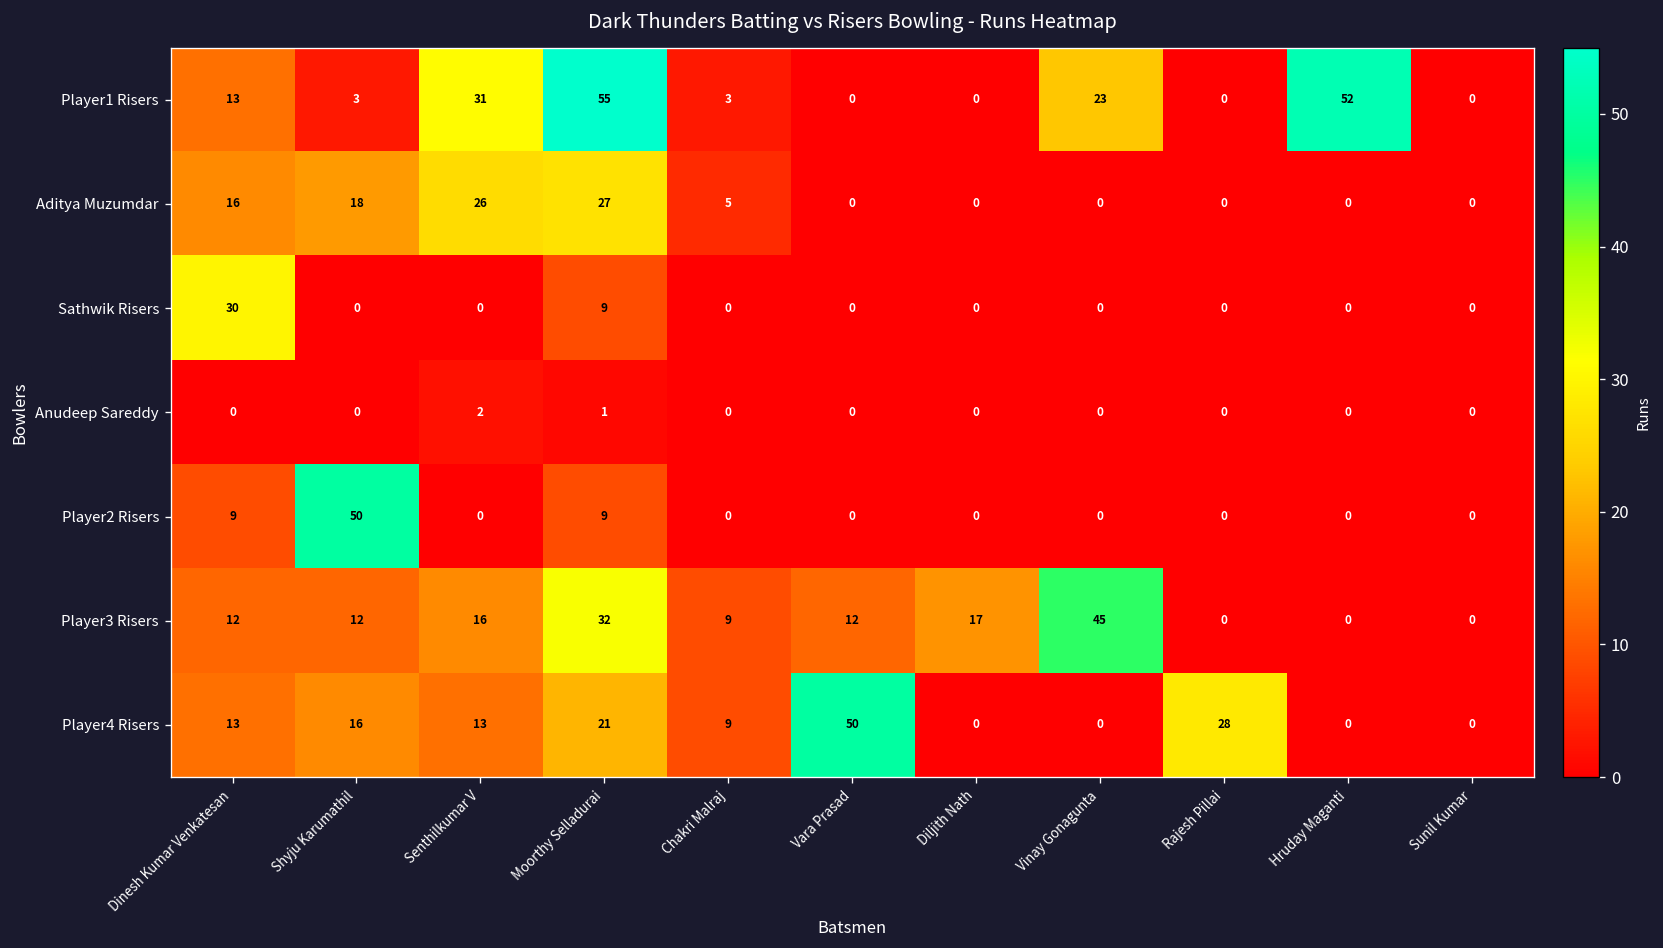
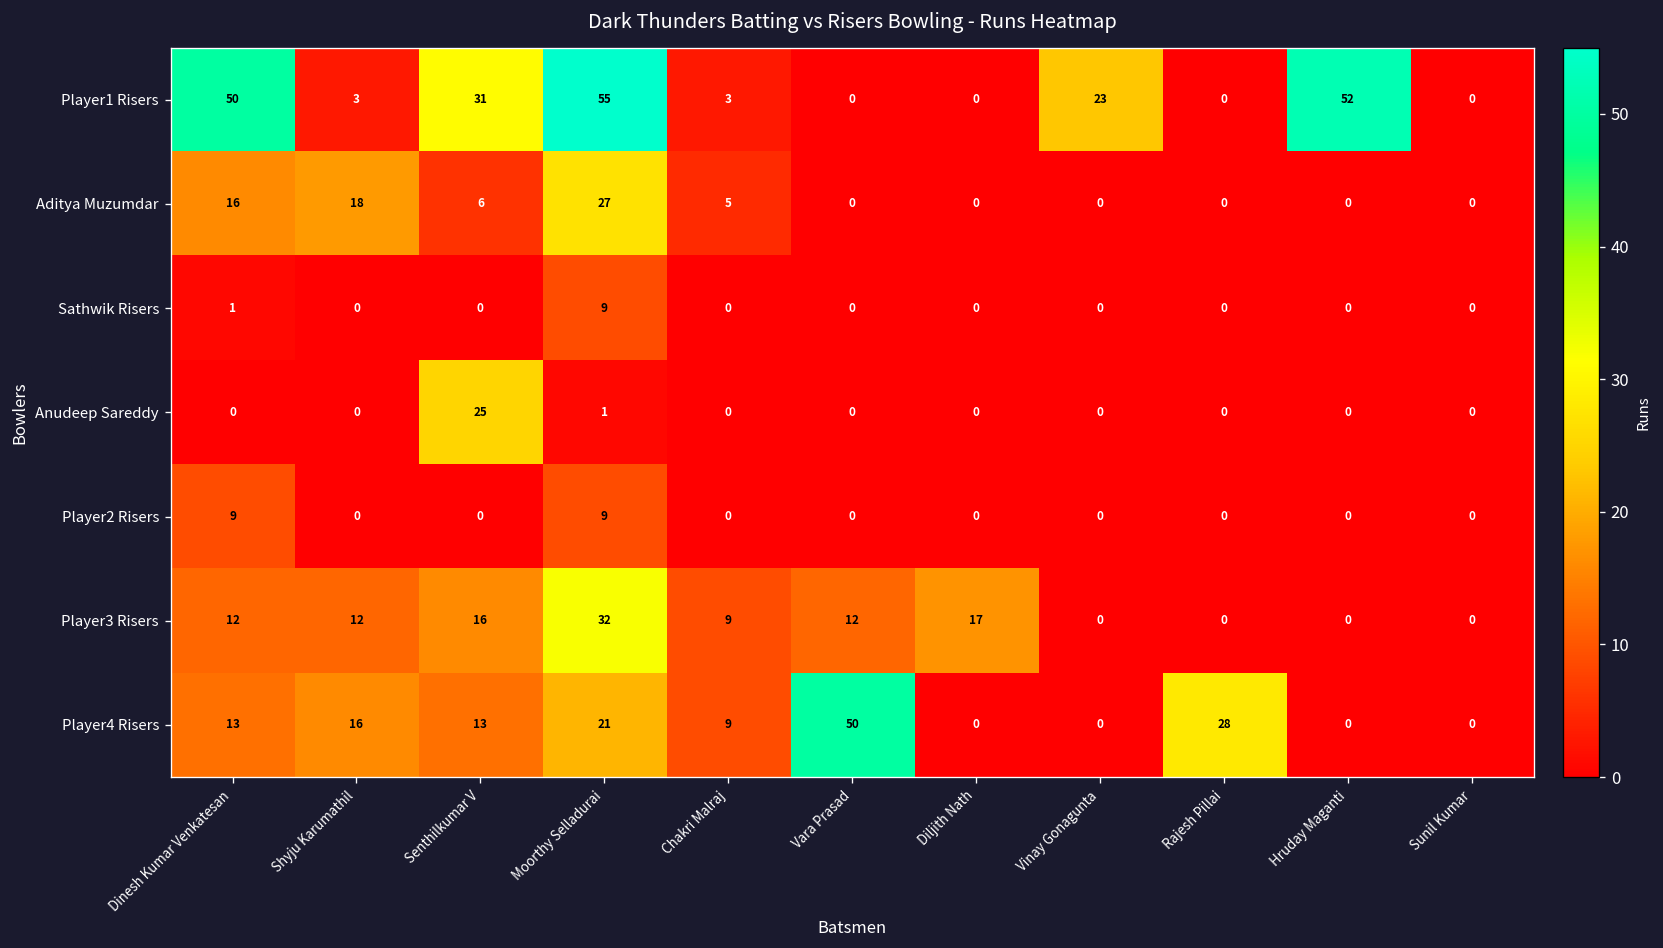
  {
    "Player1 Risers": {
-     "Dinesh Kumar Venkatesan": 13,
+     "Dinesh Kumar Venkatesan": 50,
      "Shyju Karumathil": 3,
      "Senthilkumar V": 31,
      "Moorthy Selladurai": 55,
      "Chakri Malraj": 3,
      "Vara Prasad": 0,
      "Diljith Nath": 0,
      "Vinay Gonagunta": 23,
      "Rajesh Pillai": 0,
      "Hruday Maganti": 52,
      "Sunil Kumar": 0
    },
    "Aditya Muzumdar": {
      "Dinesh Kumar Venkatesan": 16,
      "Shyju Karumathil": 18,
-     "Senthilkumar V": 26,
+     "Senthilkumar V": 6,
      "Moorthy Selladurai": 27,
      "Chakri Malraj": 5,
      "Vara Prasad": 0,
      "Diljith Nath": 0,
      "Vinay Gonagunta": 0,
      "Rajesh Pillai": 0,
      "Hruday Maganti": 0,
      "Sunil Kumar": 0
    },
    "Sathwik Risers": {
-     "Dinesh Kumar Venkatesan": 30,
+     "Dinesh Kumar Venkatesan": 1,
      "Shyju Karumathil": 0,
      "Senthilkumar V": 0,
      "Moorthy Selladurai": 9,
      "Chakri Malraj": 0,
      "Vara Prasad": 0,
      "Diljith Nath": 0,
      "Vinay Gonagunta": 0,
      "Rajesh Pillai": 0,
      "Hruday Maganti": 0,
      "Sunil Kumar": 0
    },
    "Anudeep Sareddy": {
      "Dinesh Kumar Venkatesan": 0,
      "Shyju Karumathil": 0,
-     "Senthilkumar V": 2,
+     "Senthilkumar V": 25,
      "Moorthy Selladurai": 1,
      "Chakri Malraj": 0,
      "Vara Prasad": 0,
      "Diljith Nath": 0,
      "Vinay Gonagunta": 0,
      "Rajesh Pillai": 0,
      "Hruday Maganti": 0,
      "Sunil Kumar": 0
    },
    "Player2 Risers": {
      "Dinesh Kumar Venkatesan": 9,
-     "Shyju Karumathil": 50,
+     "Shyju Karumathil": 0,
      "Senthilkumar V": 0,
      "Moorthy Selladurai": 9,
      "Chakri Malraj": 0,
      "Vara Prasad": 0,
      "Diljith Nath": 0,
      "Vinay Gonagunta": 0,
      "Rajesh Pillai": 0,
      "Hruday Maganti": 0,
      "Sunil Kumar": 0
    },
    "Player3 Risers": {
      "Dinesh Kumar Venkatesan": 12,
      "Shyju Karumathil": 12,
      "Senthilkumar V": 16,
      "Moorthy Selladurai": 32,
      "Chakri Malraj": 9,
      "Vara Prasad": 12,
      "Diljith Nath": 17,
-     "Vinay Gonagunta": 45,
+     "Vinay Gonagunta": 0,
      "Rajesh Pillai": 0,
      "Hruday Maganti": 0,
      "Sunil Kumar": 0
    },
    "Player4 Risers": {
      "Dinesh Kumar Venkatesan": 13,
      "Shyju Karumathil": 16,
      "Senthilkumar V": 13,
      "Moorthy Selladurai": 21,
      "Chakri Malraj": 9,
      "Vara Prasad": 50,
      "Diljith Nath": 0,
      "Vinay Gonagunta": 0,
      "Rajesh Pillai": 28,
      "Hruday Maganti": 0,
      "Sunil Kumar": 0
    }
  }
